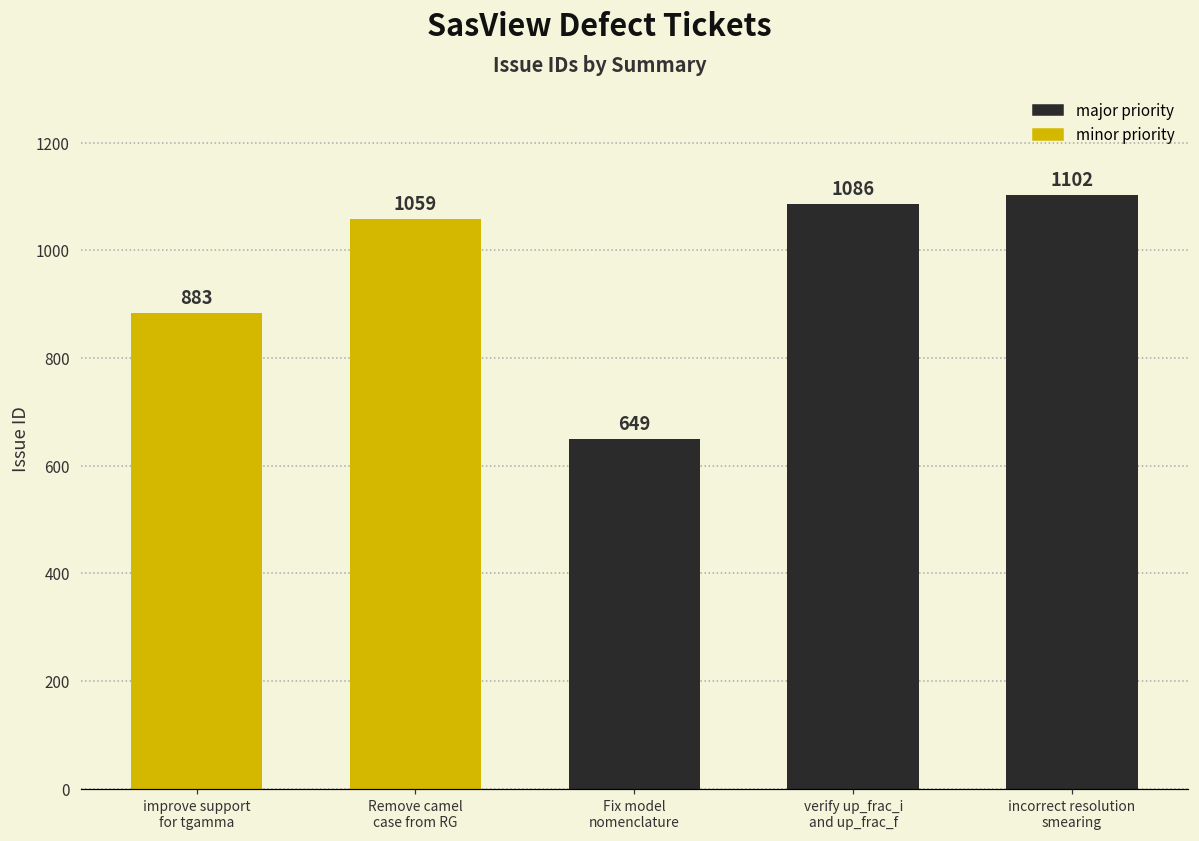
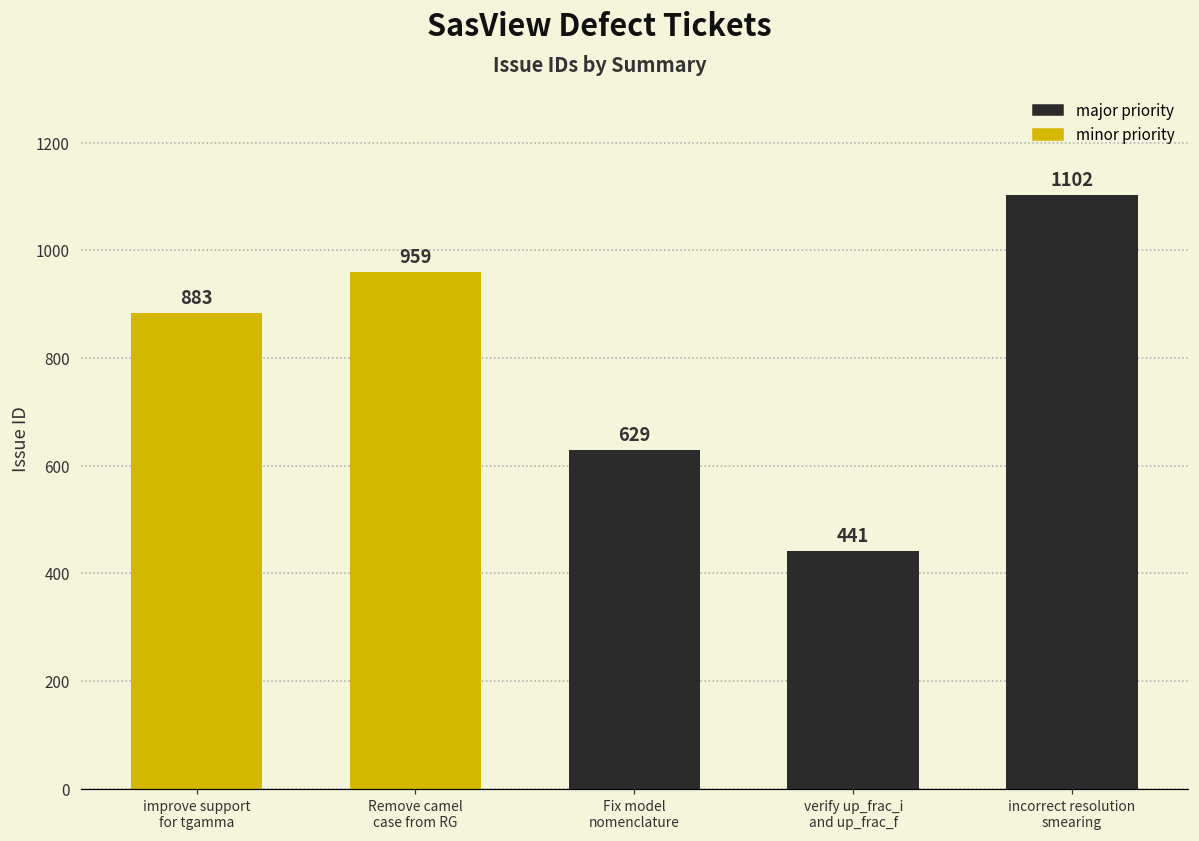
  {
    "improve support for tgamma": 883,
-   "Remove camel case from RG": 1059,
-   "Fix model nomenclature": 649,
-   "verify up_frac_i and up_frac_f": 1086,
+   "Remove camel case from RG": 959,
+   "Fix model nomenclature": 629,
+   "verify up_frac_i and up_frac_f": 441,
    "incorrect resolution smearing": 1102
  }
